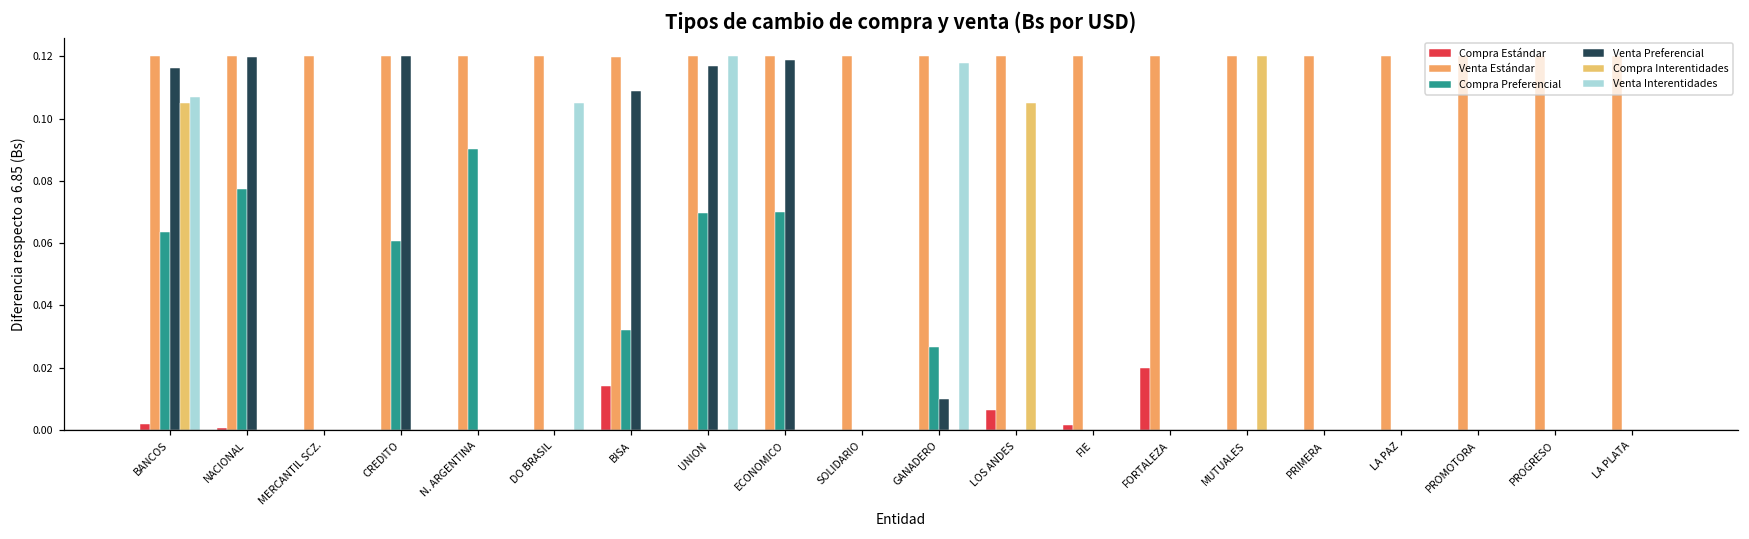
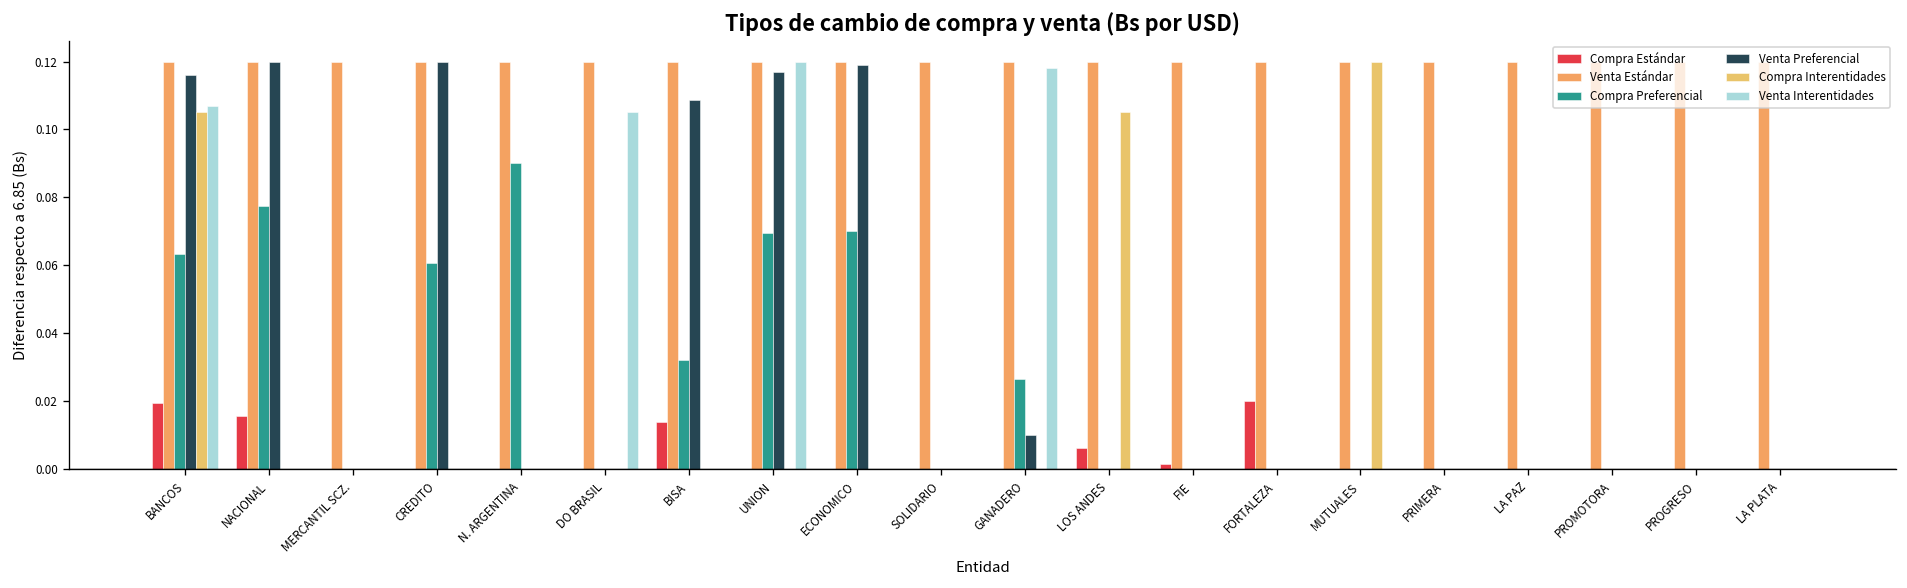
  {
    "Compra Estándar": {
-     "BANCOS": 0.002,
-     "NACIONAL": 0.000,
+     "BANCOS": 0.020,
+     "NACIONAL": 0.016,
      "MERCANTIL SCZ.": 0.000,
      "DO BRASIL": 0.000,
      "BISA": 0.014,
      "UNION": 0.000,
      "ECONOMICO": 0.000,
      "GANADERO": 0.000,
      "LOS ANDES": 0.006,
      "FIE": 0.002,
      "FORTALEZA": 0.020,
      "PRIMERA": 0.000,
      "LA PAZ": 0.000,
      "PROMOTORA": 0.000,
      "PROGRESO": 0.000,
      "LA PLATA": 0.000
    },
    "Compra Preferencial": {
      "BANCOS": 0.063,
      "NACIONAL": 0.078,
      "MERCANTIL SCZ.": 0.000,
      "CREDITO": 0.061,
      "N. ARGENTINA": 0.090,
      "DO BRASIL": 0.000,
      "BISA": 0.032,
      "UNION": 0.070,
      "ECONOMICO": 0.070,
      "SOLIDARIO": 0.000,
      "GANADERO": 0.027,
      "LOS ANDES": 0.000,
      "FIE": 0.000,
      "FORTALEZA": 0.000,
      "MUTUALES": 0.000,
      "PRIMERA": 0.000,
      "LA PAZ": 0.000,
      "PROMOTORA": 0.000,
      "PROGRESO": 0.000,
      "LA PLATA": 0.000
    },
    "Venta Preferencial": {
      "BANCOS": 0.116,
      "NACIONAL": 0.120,
      "MERCANTIL SCZ.": 0.000,
      "CREDITO": 0.120,
      "N. ARGENTINA": 0.000,
      "DO BRASIL": 0.000,
      "BISA": 0.109,
      "UNION": 0.117,
      "ECONOMICO": 0.119,
      "SOLIDARIO": 0.000,
      "GANADERO": 0.010,
      "LOS ANDES": 0.000,
      "FIE": 0.000,
      "FORTALEZA": 0.000,
      "MUTUALES": 0.000,
      "PRIMERA": 0.000,
      "LA PAZ": 0.000,
      "PROMOTORA": 0.000,
      "PROGRESO": 0.000,
      "LA PLATA": 0.000
    },
    "Venta Interentidades": {
      "BANCOS": 0.107,
      "NACIONAL": 0.000,
      "MERCANTIL SCZ.": 0.000,
      "CREDITO": 0.000,
      "N. ARGENTINA": 0.000,
      "DO BRASIL": 0.105,
      "BISA": 0.000,
      "UNION": 0.120,
      "ECONOMICO": 0.000,
      "SOLIDARIO": 0.000,
      "GANADERO": 0.118,
      "LOS ANDES": 0.000,
      "FIE": 0.000,
      "FORTALEZA": 0.000,
      "MUTUALES": 0.000,
      "PRIMERA": 0.000,
      "LA PAZ": 0.000,
      "PROMOTORA": 0.000,
      "PROGRESO": 0.000,
      "LA PLATA": 0.000
    }
  }
